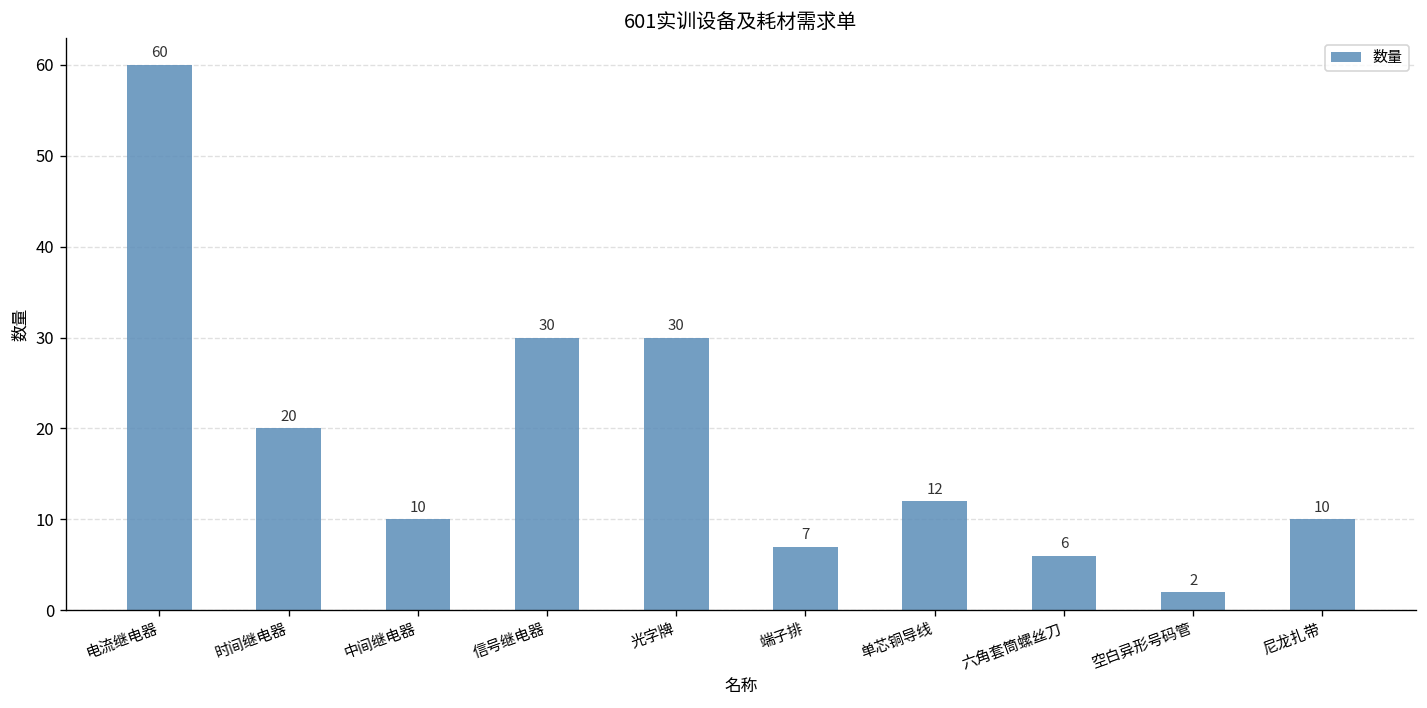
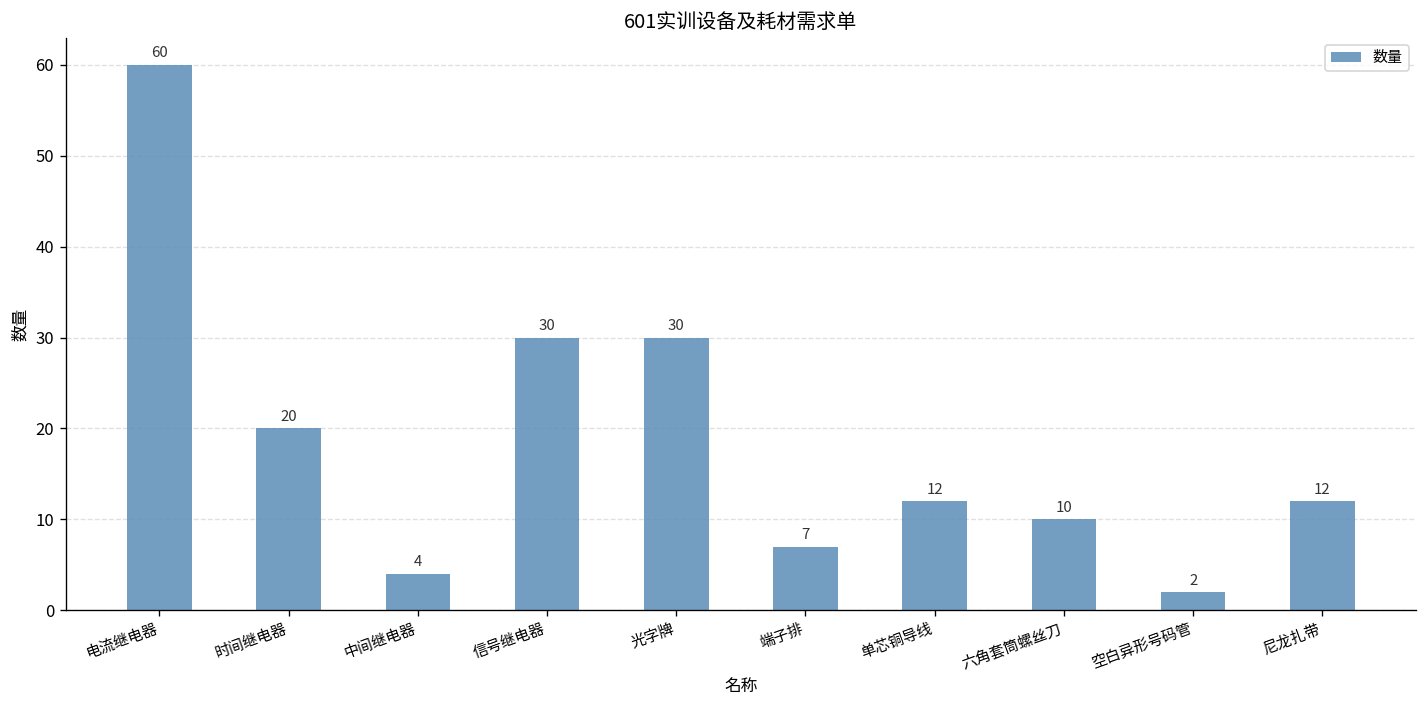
  {
    "电流继电器": 60,
    "时间继电器": 20,
-   "中间继电器": 10,
+   "中间继电器": 4,
    "信号继电器": 30,
    "光字牌": 30,
    "端子排": 7,
    "单芯铜导线": 12,
-   "六角套筒螺丝刀": 6,
+   "六角套筒螺丝刀": 10,
    "空白异形号码管": 2,
-   "尼龙扎带": 10
+   "尼龙扎带": 12
  }
